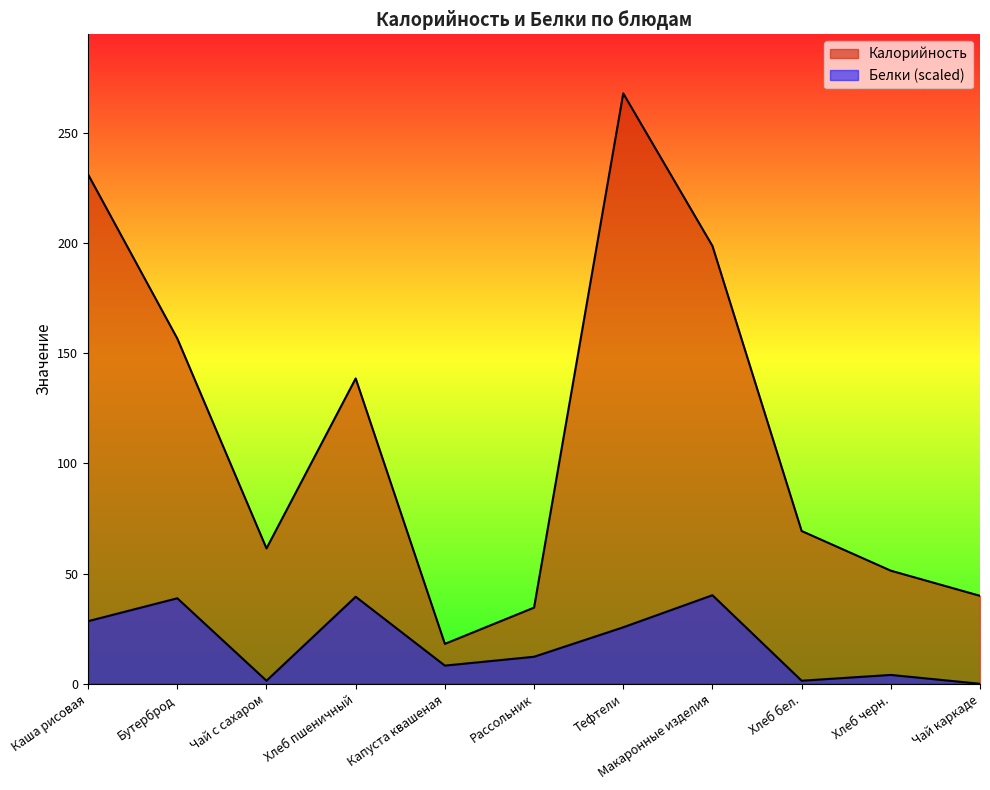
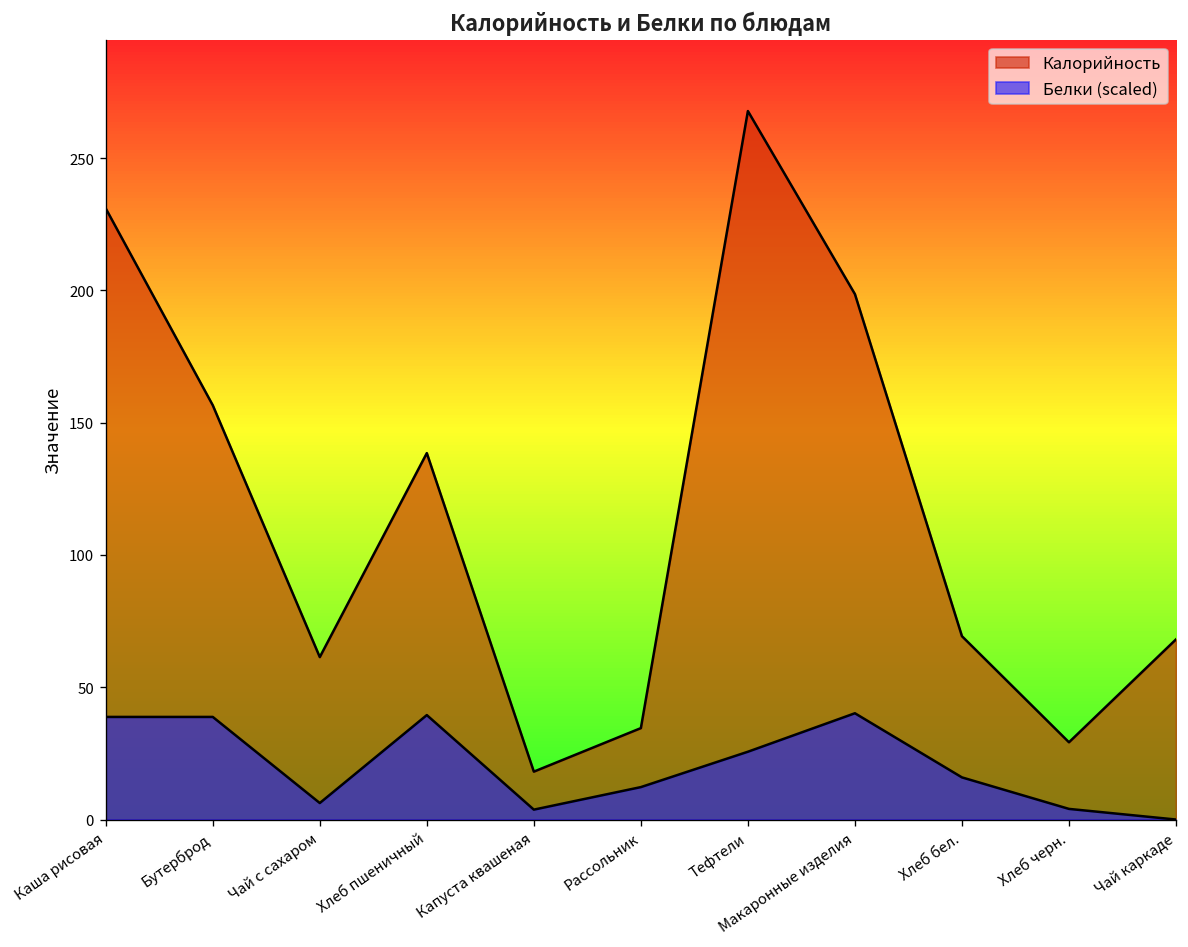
  {
    "Калорийность": {
      "Каша рисовая": 231,
      "Бутерброд": 157,
      "Чай с сахаром": 61,
      "Хлеб пшеничный": 139,
      "Капуста квашеная": 18,
      "Рассольник": 35,
      "Тефтели": 268,
      "Макаронные изделия": 199,
      "Хлеб бел.": 69,
-     "Хлеб черн.": 51,
-     "Чай каркаде": 40
+     "Хлеб черн.": 29,
+     "Чай каркаде": 68
    },
    "Белки (scaled)": {
-     "Каша рисовая": 28,
+     "Каша рисовая": 39,
      "Бутерброд": 39,
-     "Чай с сахаром": 1,
+     "Чай с сахаром": 6,
      "Хлеб пшеничный": 39,
-     "Капуста квашеная": 8,
+     "Капуста квашеная": 4,
      "Рассольник": 12,
      "Тефтели": 26,
      "Макаронные изделия": 40,
-     "Хлеб бел.": 1,
+     "Хлеб бел.": 16,
      "Хлеб черн.": 4,
      "Чай каркаде": 0
    }
  }
